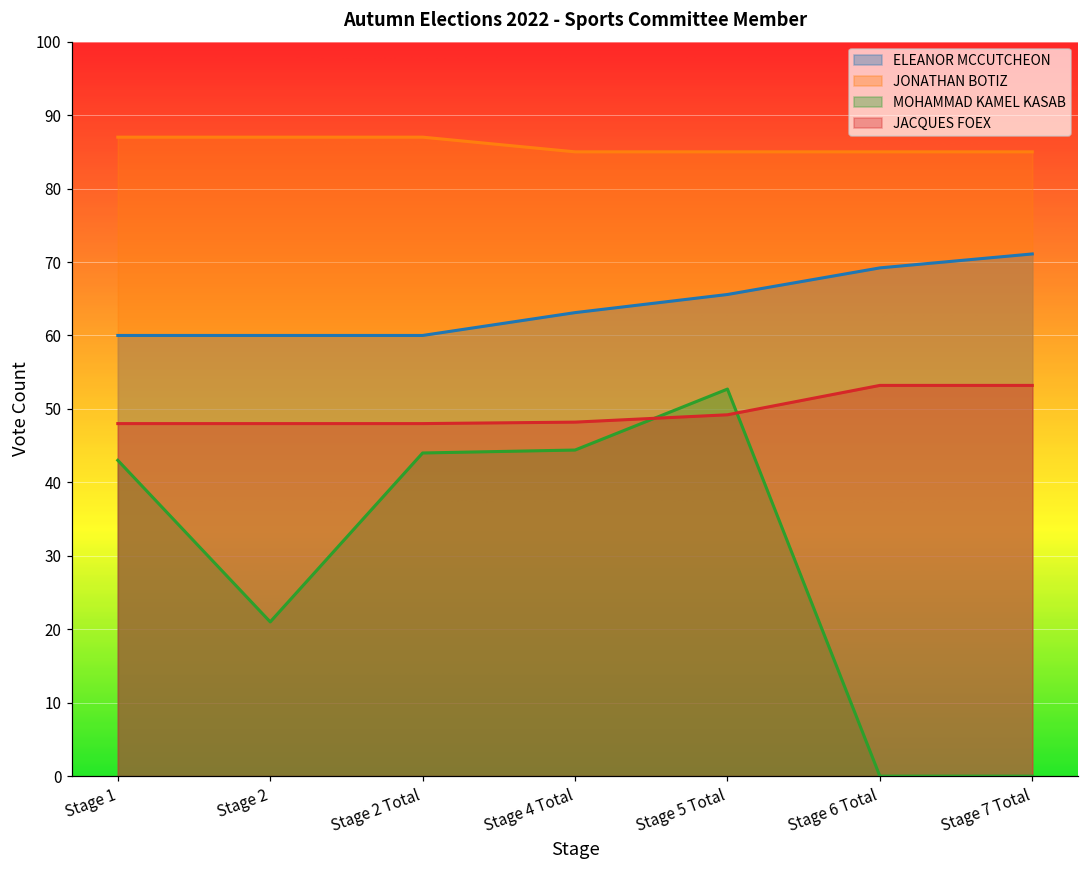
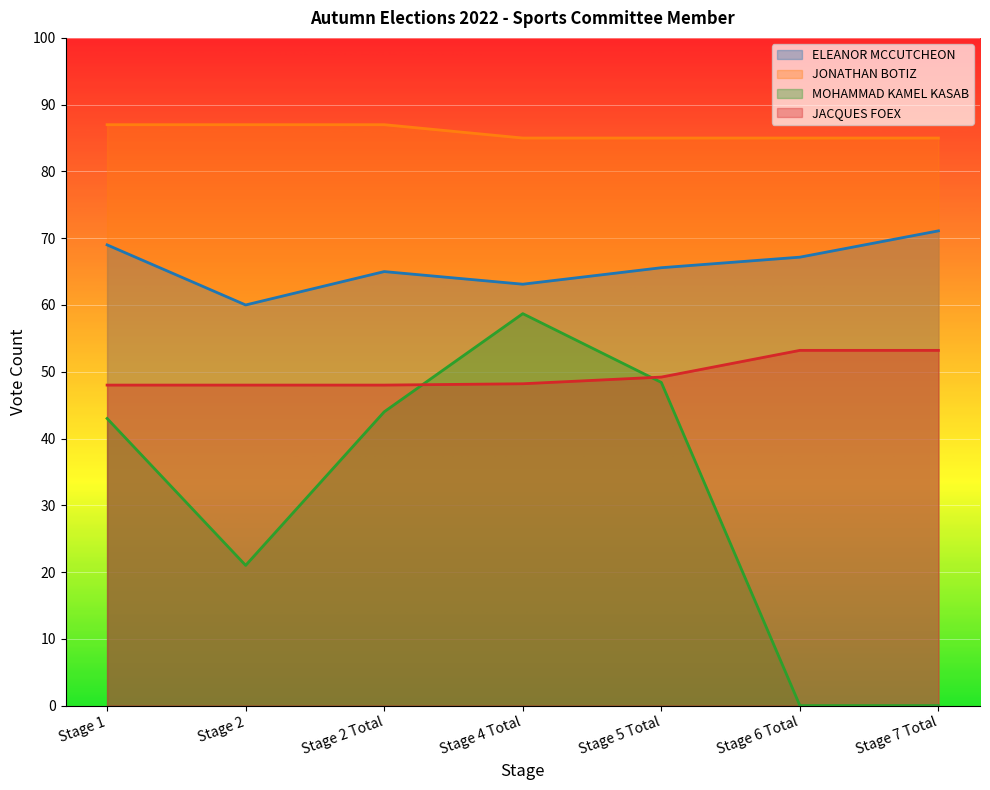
  {
    "ELEANOR MCCUTCHEON": {
-     "Stage 1": 60,
+     "Stage 1": 69,
      "Stage 2": 60,
-     "Stage 2 Total": 60,
+     "Stage 2 Total": 65,
      "Stage 4 Total": 63,
      "Stage 5 Total": 66,
-     "Stage 6 Total": 69,
+     "Stage 6 Total": 67,
      "Stage 7 Total": 71
    },
    "MOHAMMAD KAMEL KASAB": {
      "Stage 1": 43,
      "Stage 2": 21,
      "Stage 2 Total": 44,
-     "Stage 4 Total": 44,
-     "Stage 5 Total": 53,
+     "Stage 4 Total": 59,
+     "Stage 5 Total": 48,
      "Stage 6 Total": 0,
      "Stage 7 Total": 0
    }
  }
